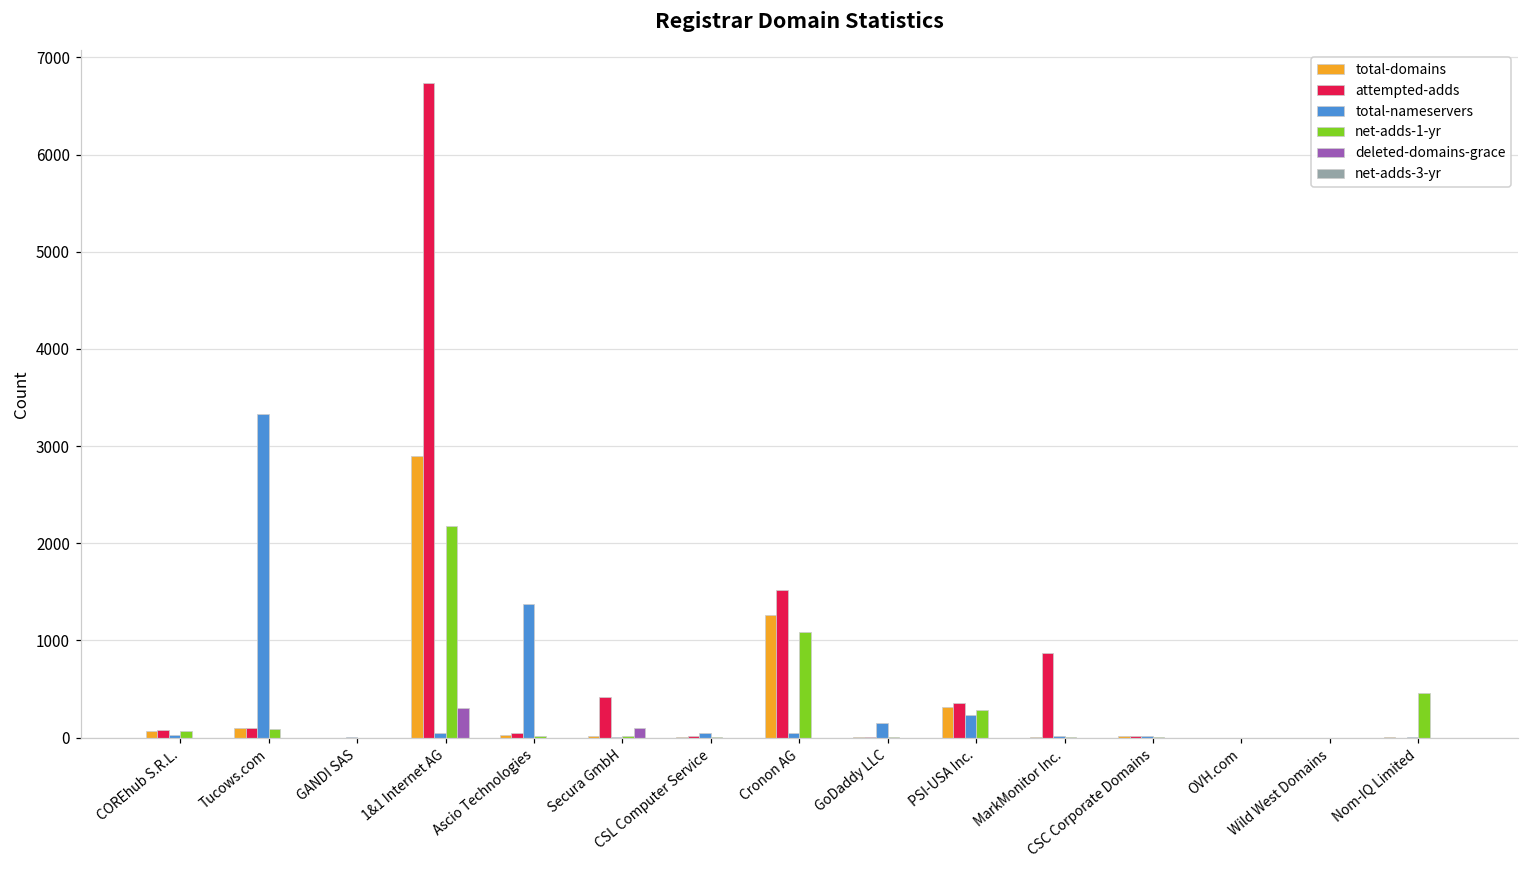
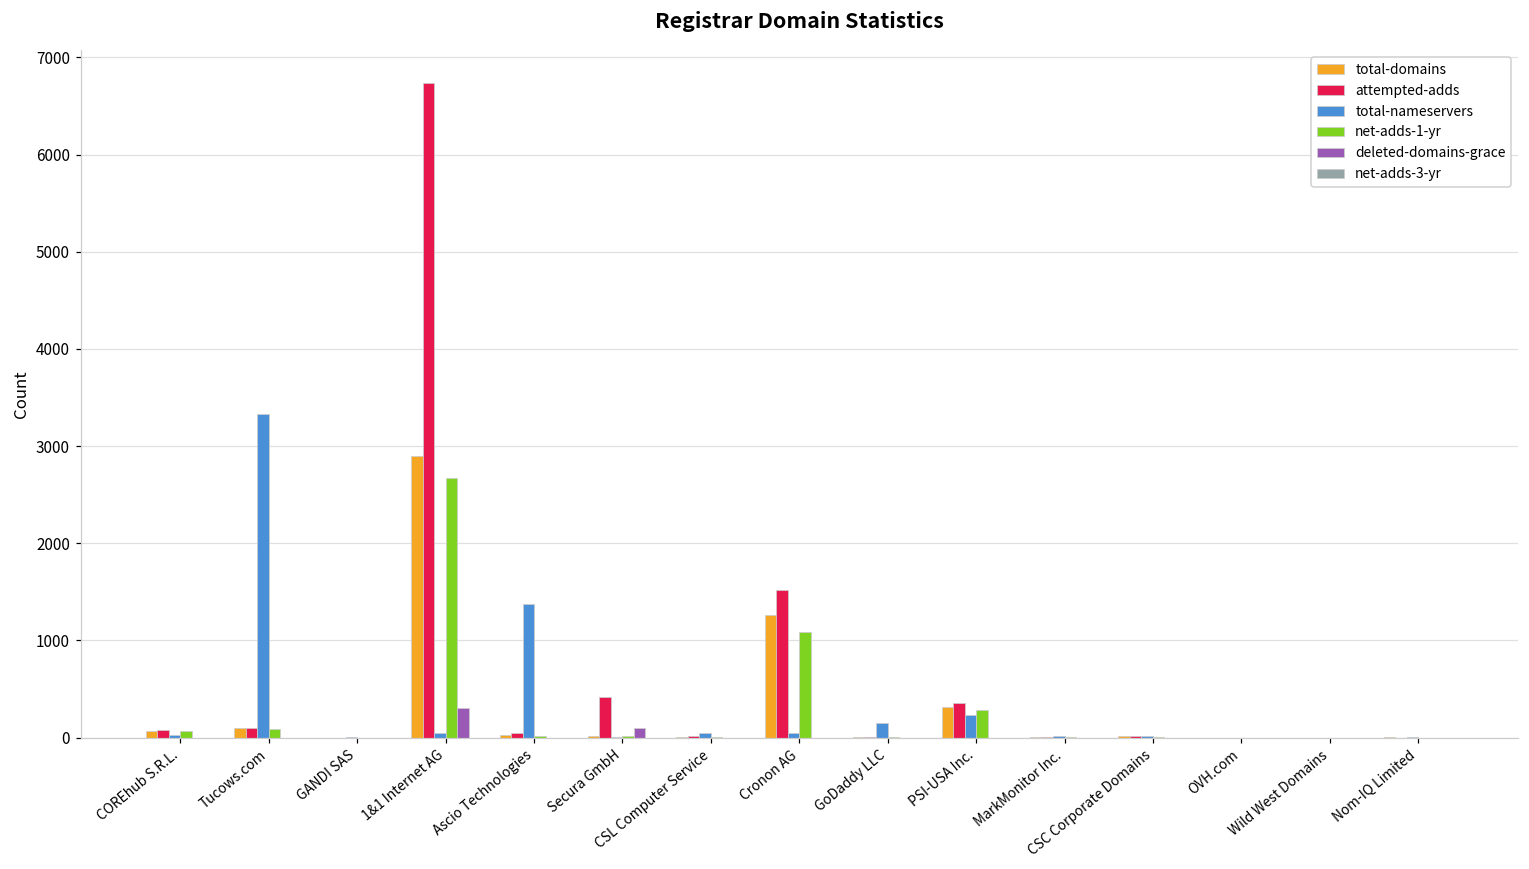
  {
    "total-domains": {
      "COREhub S.R.L.": 100,
      "Tucows.com": 100,
      "GANDI SAS": 0,
      "1&1 Internet AG": 2900,
      "Ascio Technologies": 0,
      "Cronon AG": 1300,
      "PSI-USA Inc.": 300,
      "OVH.com": 0,
      "Wild West Domains": 0
    },
    "attempted-adds": {
      "COREhub S.R.L.": 100,
      "Tucows.com": 100,
      "GANDI SAS": 0,
      "1&1 Internet AG": 6700,
      "Ascio Technologies": 0,
      "Secura GmbH": 400,
      "Cronon AG": 1500,
      "PSI-USA Inc.": 400,
-     "MarkMonitor Inc.": 900,
+     "MarkMonitor Inc.": 0,
      "OVH.com": 0,
      "Wild West Domains": 0
    },
    "total-nameservers": {
      "COREhub S.R.L.": 0,
      "Tucows.com": 3300,
      "1&1 Internet AG": 0,
      "Ascio Technologies": 1400,
      "CSL Computer Service": 0,
      "Cronon AG": 0,
      "GoDaddy LLC": 200,
      "PSI-USA Inc.": 200,
      "OVH.com": 0,
      "Wild West Domains": 0
    },
    "net-adds-1-yr": {
      "COREhub S.R.L.": 100,
      "Tucows.com": 100,
      "GANDI SAS": 0,
-     "1&1 Internet AG": 2200,
+     "1&1 Internet AG": 2700,
      "Cronon AG": 1100,
      "PSI-USA Inc.": 300,
      "OVH.com": 0,
      "Wild West Domains": 0,
-     "Nom-IQ Limited": 500
+     "Nom-IQ Limited": 0
    },
    "deleted-domains-grace": {
      "COREhub S.R.L.": 0,
      "Tucows.com": 0,
      "GANDI SAS": 0,
      "1&1 Internet AG": 300,
      "Ascio Technologies": 0,
      "Secura GmbH": 100,
      "CSL Computer Service": 0,
      "Cronon AG": 0,
      "GoDaddy LLC": 0,
      "MarkMonitor Inc.": 0,
      "CSC Corporate Domains": 0,
      "OVH.com": 0,
      "Wild West Domains": 0,
      "Nom-IQ Limited": 0
    },
    "net-adds-3-yr": {
      "COREhub S.R.L.": 0,
      "Tucows.com": 0,
      "GANDI SAS": 0,
      "1&1 Internet AG": 0,
      "Ascio Technologies": 0,
      "Secura GmbH": 0,
      "CSL Computer Service": 0,
      "Cronon AG": 0,
      "GoDaddy LLC": 0,
      "PSI-USA Inc.": 0,
      "MarkMonitor Inc.": 0,
      "CSC Corporate Domains": 0,
      "OVH.com": 0,
      "Wild West Domains": 0,
      "Nom-IQ Limited": 0
    }
  }
